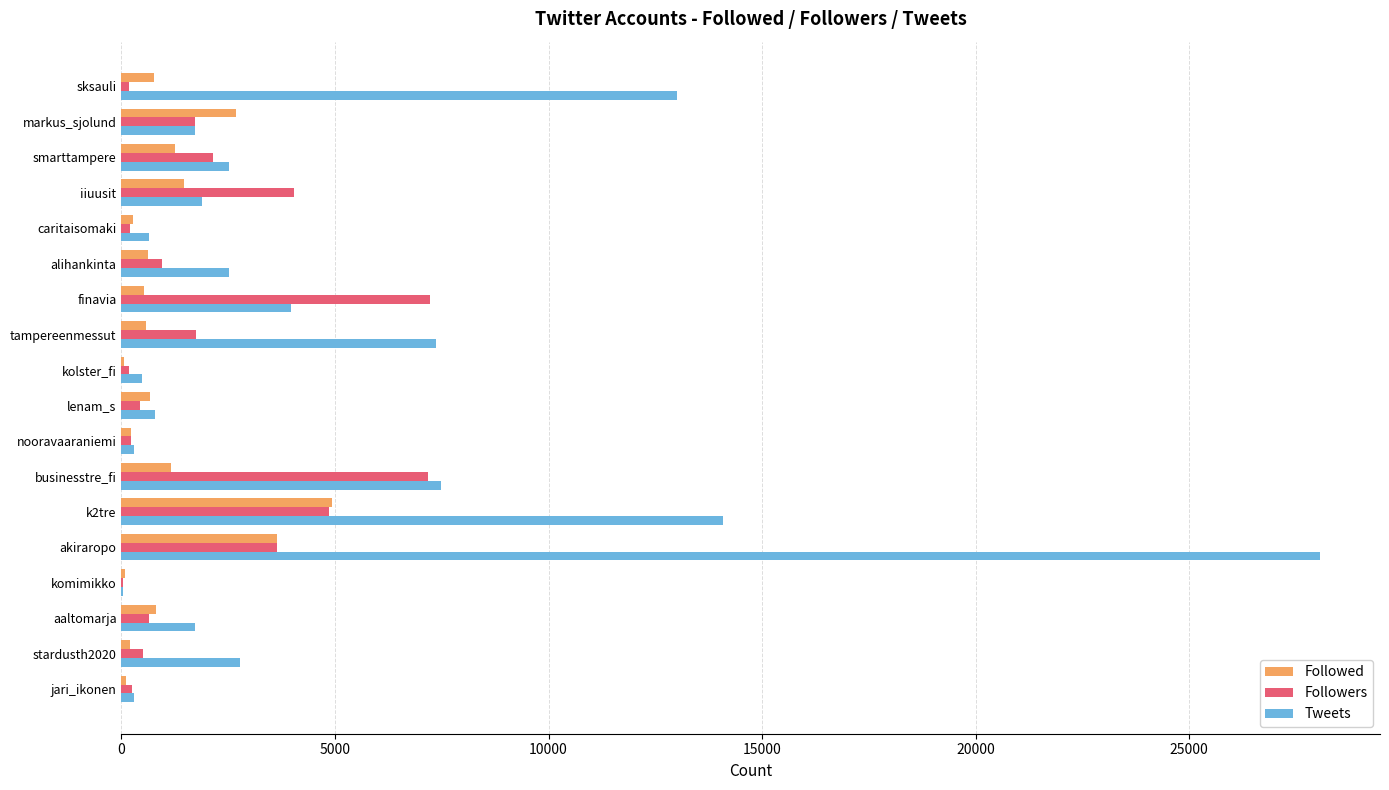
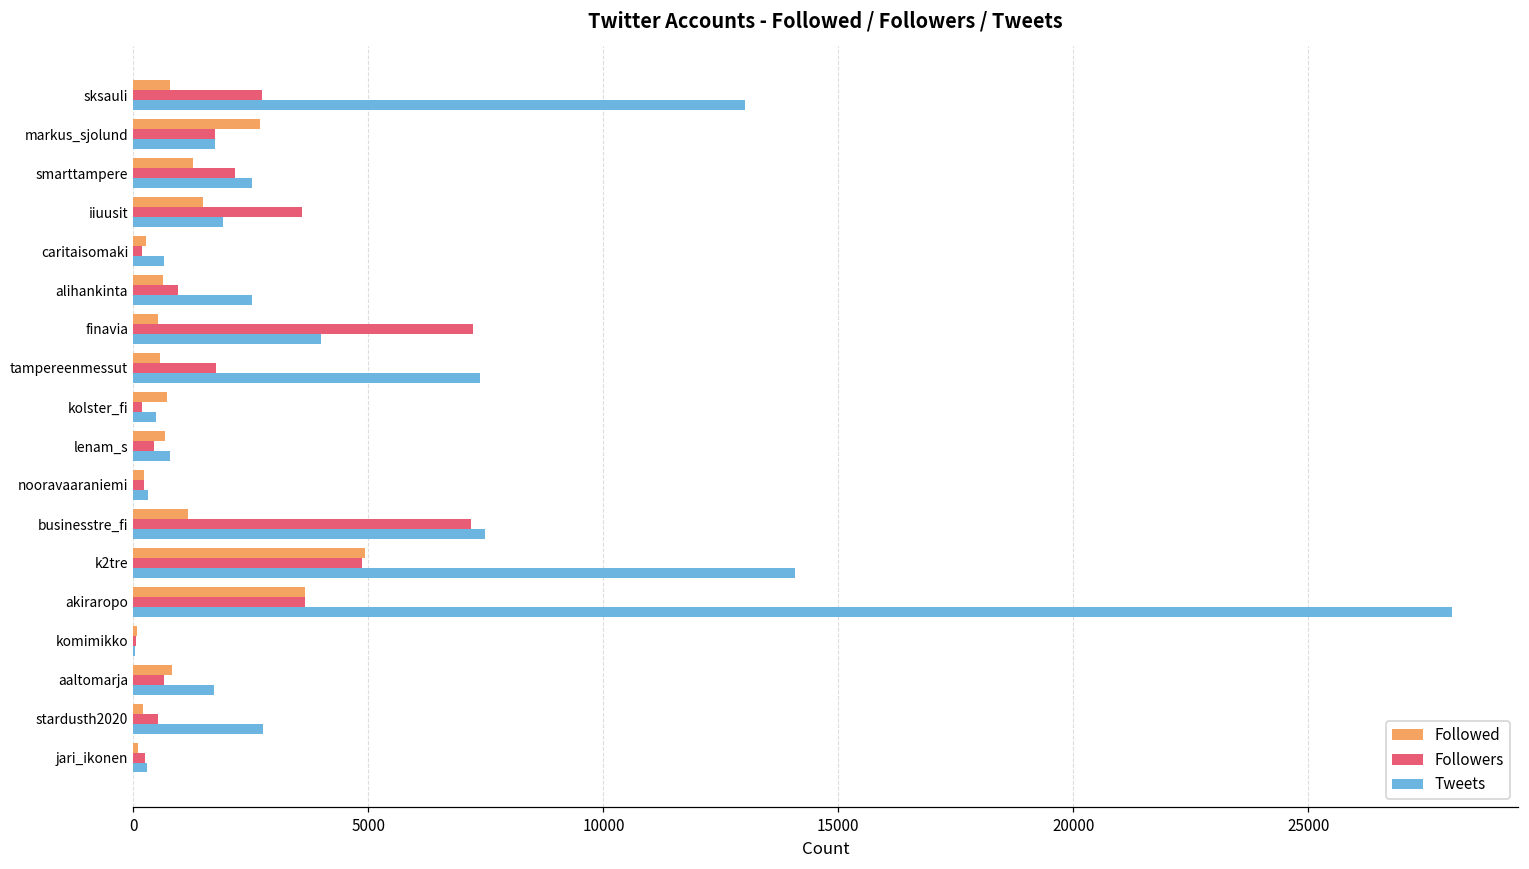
  {
    "Followed": {
      "sksauli": 800,
      "markus_sjolund": 2700,
      "smarttampere": 1300,
      "iiuusit": 1500,
      "caritaisomaki": 300,
      "alihankinta": 600,
      "finavia": 500,
      "tampereenmessut": 600,
-     "kolster_fi": 100,
+     "kolster_fi": 700,
      "lenam_s": 700,
      "nooravaaraniemi": 200,
      "businesstre_fi": 1200,
      "k2tre": 4900,
      "akiraropo": 3600,
      "komimikko": 100,
      "aaltomarja": 800,
      "stardusth2020": 200,
      "jari_ikonen": 100
    },
    "Followers": {
-     "sksauli": 200,
+     "sksauli": 2700,
      "markus_sjolund": 1700,
      "smarttampere": 2200,
-     "iiuusit": 4000,
+     "iiuusit": 3600,
      "caritaisomaki": 200,
      "alihankinta": 1000,
      "finavia": 7200,
      "tampereenmessut": 1800,
      "kolster_fi": 200,
      "lenam_s": 400,
      "nooravaaraniemi": 200,
      "businesstre_fi": 7200,
      "k2tre": 4900,
      "akiraropo": 3600,
      "aaltomarja": 700,
      "stardusth2020": 500,
      "jari_ikonen": 200
    },
    "Tweets": {
      "sksauli": 13000,
      "markus_sjolund": 1700,
      "smarttampere": 2500,
      "iiuusit": 1900,
      "caritaisomaki": 700,
      "alihankinta": 2500,
      "finavia": 4000,
      "tampereenmessut": 7400,
      "kolster_fi": 500,
      "lenam_s": 800,
      "nooravaaraniemi": 300,
      "businesstre_fi": 7500,
      "k2tre": 14100,
      "akiraropo": 28100,
      "aaltomarja": 1700,
      "stardusth2020": 2800,
      "jari_ikonen": 300
    }
  }
